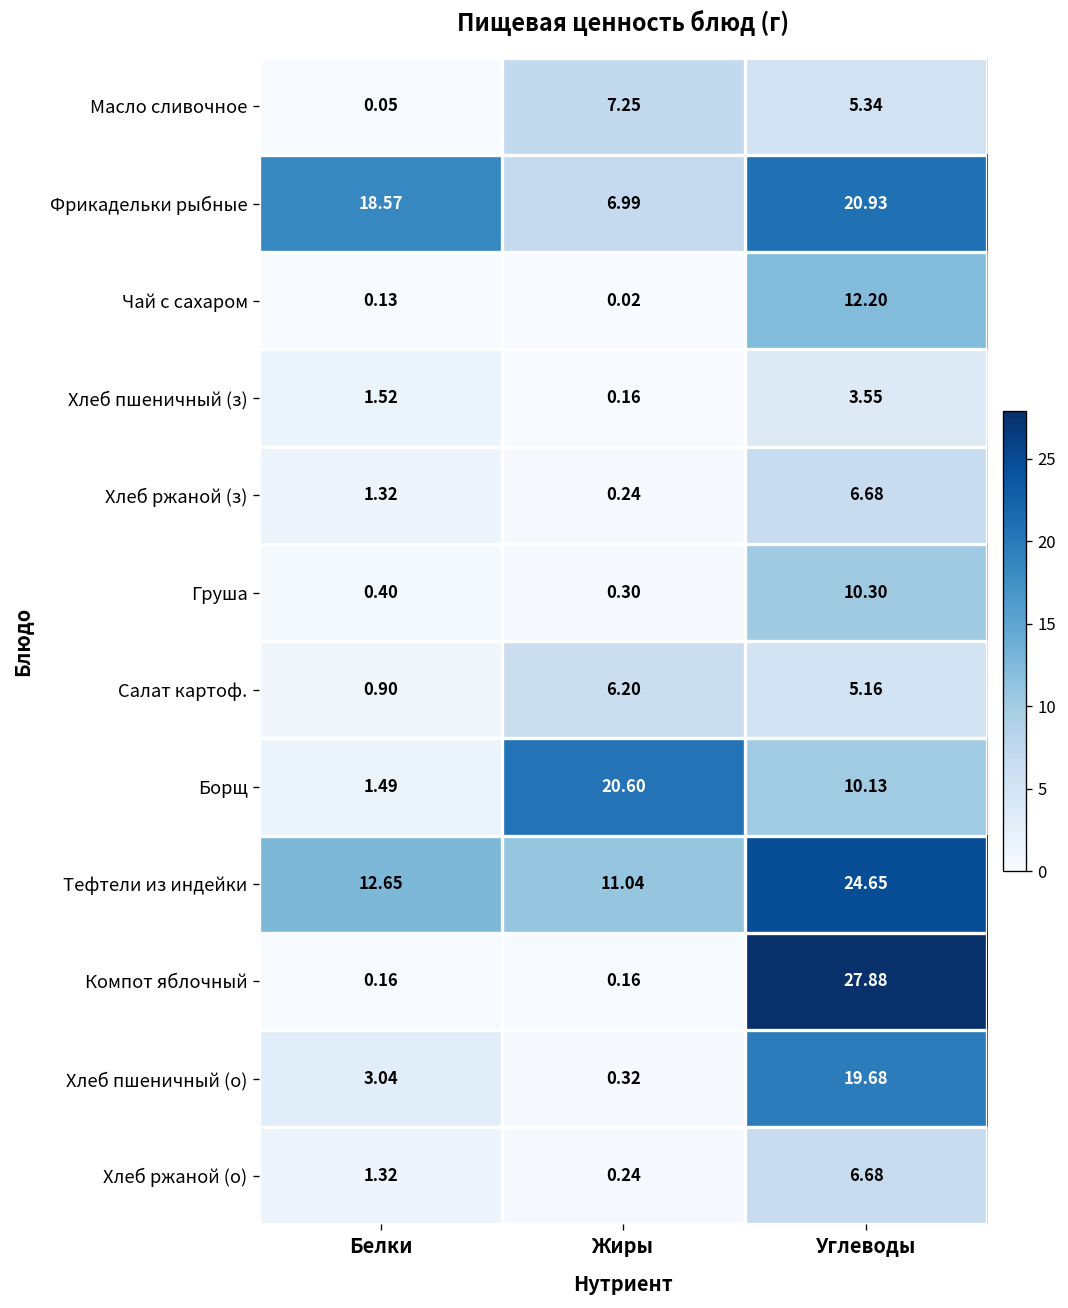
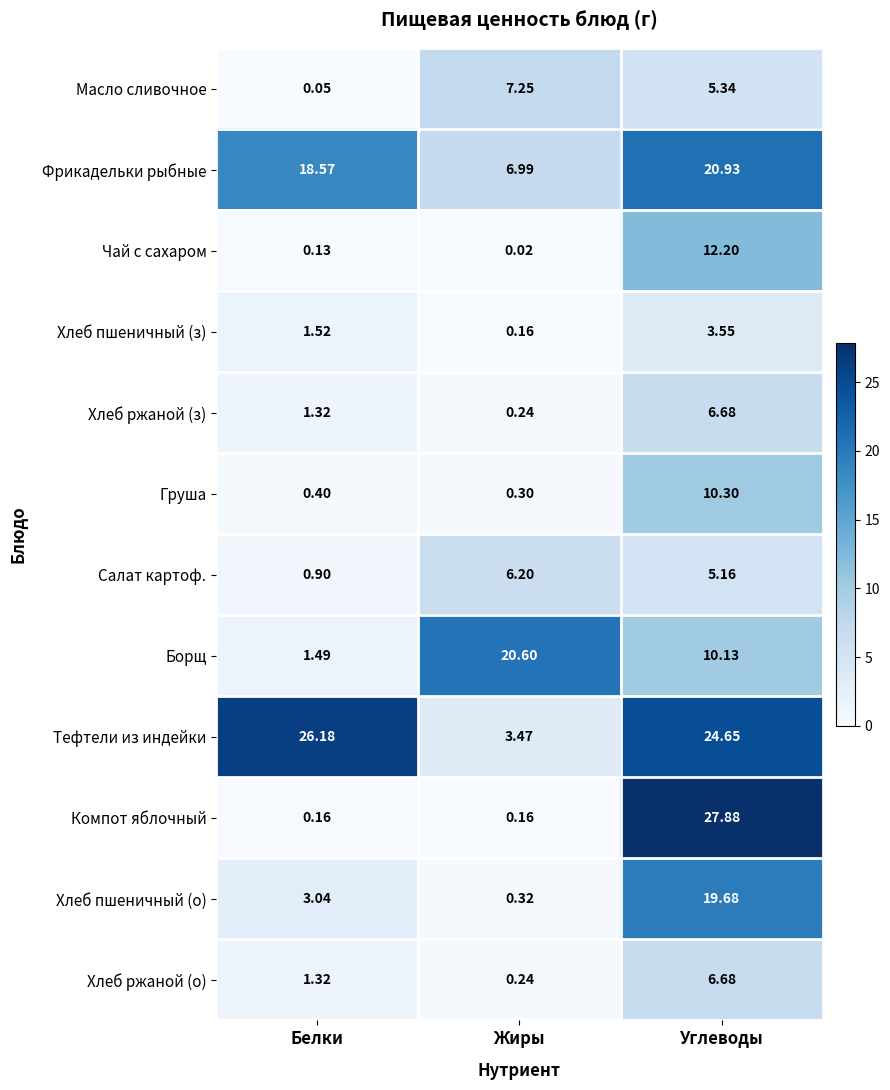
  {
    "Масло сливочное": {
      "Белки": 0.05,
      "Жиры": 7.25,
      "Углеводы": 5.34
    },
    "Фрикадельки рыбные": {
      "Белки": 18.57,
      "Жиры": 6.99,
      "Углеводы": 20.93
    },
    "Чай с сахаром": {
      "Белки": 0.13,
      "Жиры": 0.02,
      "Углеводы": 12.20
    },
    "Хлеб пшеничный (з)": {
      "Белки": 1.52,
      "Жиры": 0.16,
      "Углеводы": 3.55
    },
    "Хлеб ржаной (з)": {
      "Белки": 1.32,
      "Жиры": 0.24,
      "Углеводы": 6.68
    },
    "Груша": {
      "Белки": 0.40,
      "Жиры": 0.30,
      "Углеводы": 10.30
    },
    "Салат картоф.": {
      "Белки": 0.90,
      "Жиры": 6.20,
      "Углеводы": 5.16
    },
    "Борщ": {
      "Белки": 1.49,
      "Жиры": 20.60,
      "Углеводы": 10.13
    },
    "Тефтели из индейки": {
-     "Белки": 12.65,
-     "Жиры": 11.04,
+     "Белки": 26.18,
+     "Жиры": 3.47,
      "Углеводы": 24.65
    },
    "Компот яблочный": {
      "Белки": 0.16,
      "Жиры": 0.16,
      "Углеводы": 27.88
    },
    "Хлеб пшеничный (о)": {
      "Белки": 3.04,
      "Жиры": 0.32,
      "Углеводы": 19.68
    },
    "Хлеб ржаной (о)": {
      "Белки": 1.32,
      "Жиры": 0.24,
      "Углеводы": 6.68
    }
  }
